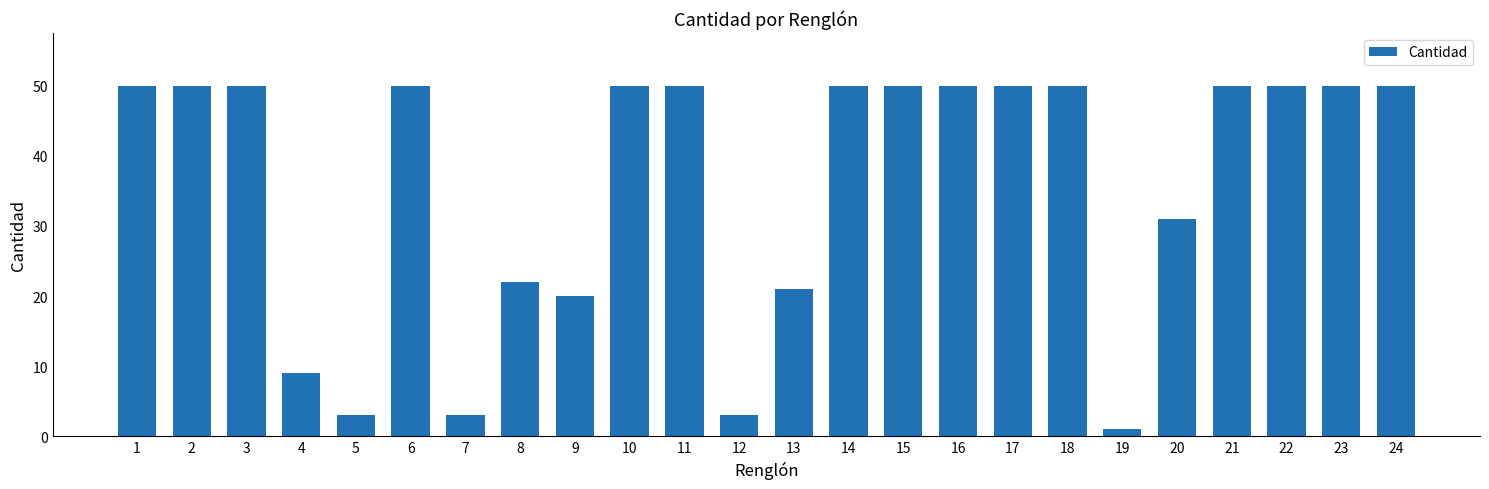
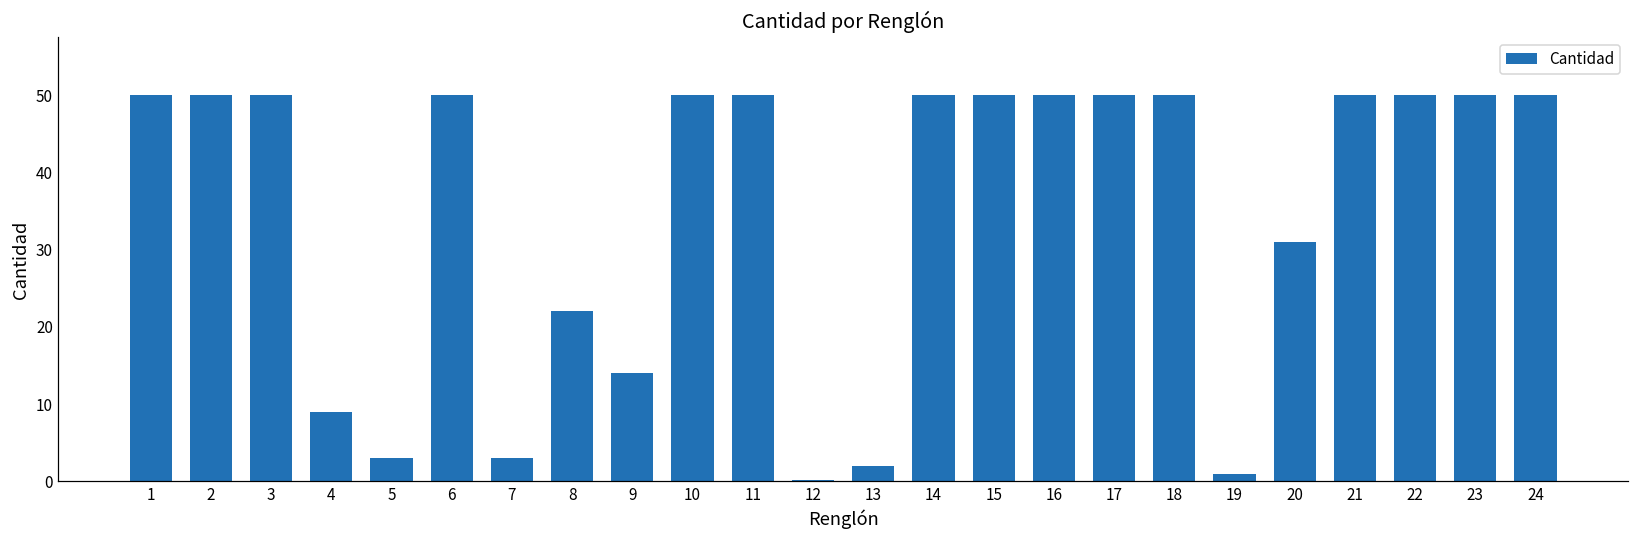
  {
    "1": 50,
    "2": 50,
    "3": 50,
    "4": 9,
    "5": 3,
    "6": 50,
    "7": 3,
    "8": 22,
-   "9": 20,
+   "9": 14,
    "10": 50,
    "11": 50,
-   "12": 3,
-   "13": 21,
+   "12": 0,
+   "13": 2,
    "14": 50,
    "15": 50,
    "16": 50,
    "17": 50,
    "18": 50,
    "19": 1,
    "20": 31,
    "21": 50,
    "22": 50,
    "23": 50,
    "24": 50
  }
